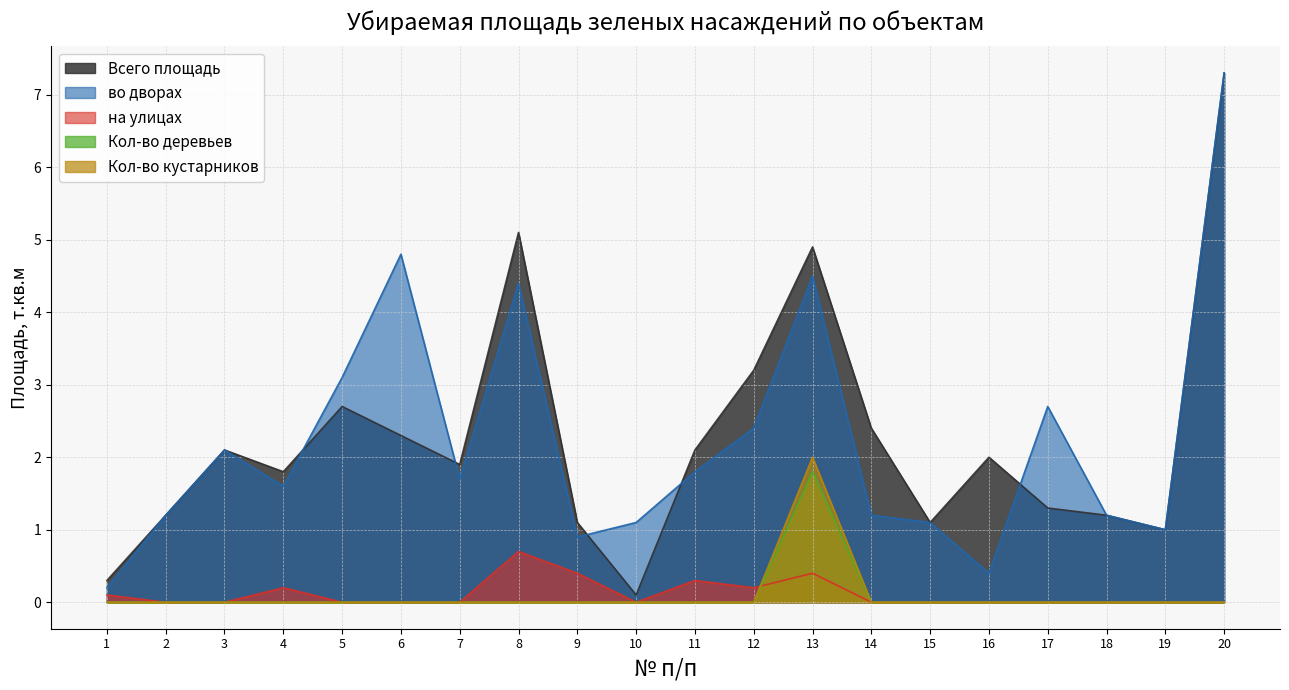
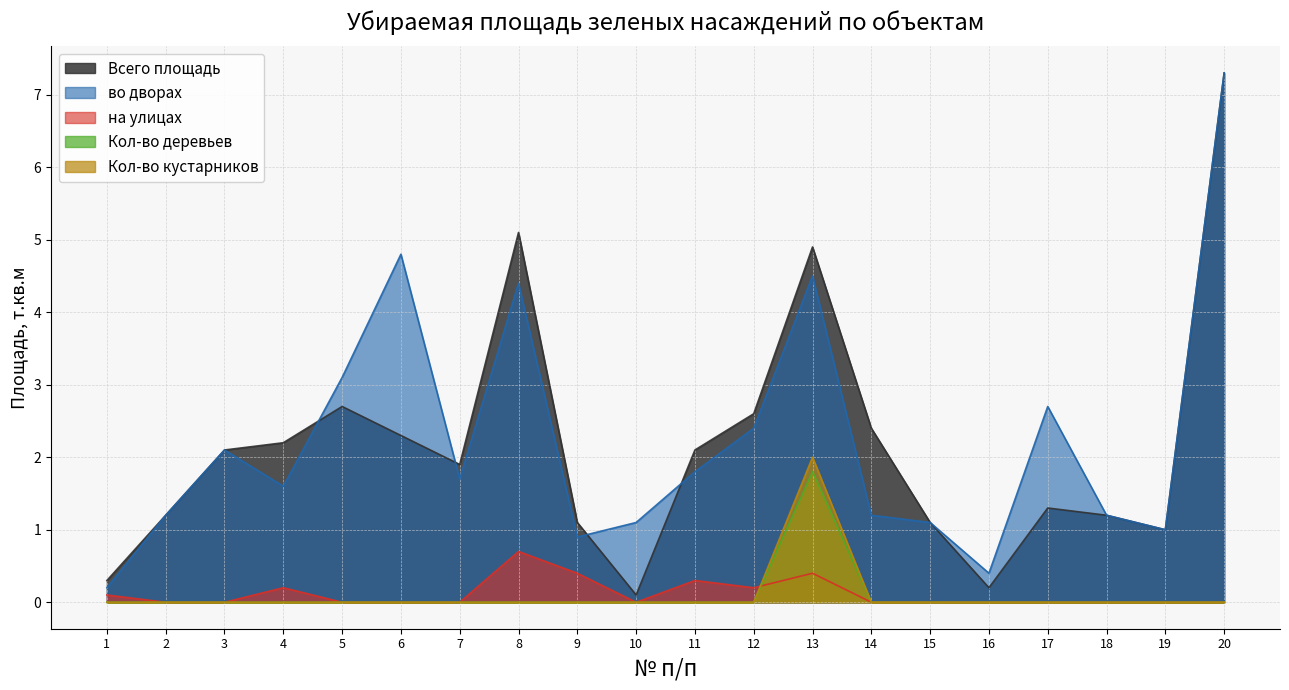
  {
    "Всего площадь": {
      "1": 0.3,
-     "4": 1.8,
+     "4": 2.2,
      "5": 2.7,
      "6": 2.3,
      "7": 1.9,
      "8": 5.1,
      "9": 1.1,
      "10": 0.1,
      "11": 2.1,
-     "12": 3.2,
+     "12": 2.6,
      "13": 4.9,
      "14": 2.4,
-     "16": 2.0,
+     "16": 0.2,
      "17": 1.3
    },
    "во дворах": {
      "1": 0.2,
      "4": 1.6,
      "5": 3.1,
      "6": 4.8,
      "7": 1.7,
      "8": 4.4,
      "9": 0.9,
      "10": 1.1,
      "11": 1.8,
      "12": 2.4,
      "13": 4.5,
      "14": 1.2,
      "16": 0.4,
      "17": 2.7
    },
    "на улицах": {
      "1": 0.1,
      "4": 0.2,
      "8": 0.7,
      "9": 0.4,
      "11": 0.3,
      "12": 0.2,
      "13": 0.4
    },
    "Кол-во деревьев": {
      "13": 1.8
    },
    "Кол-во кустарников": {
      "13": 2.0
    }
  }
